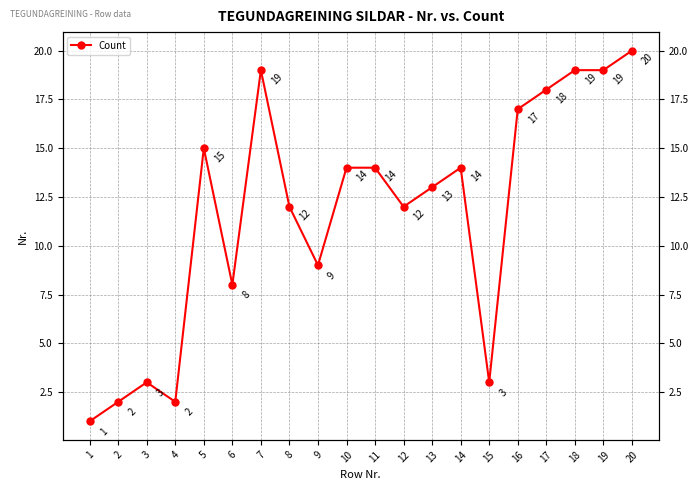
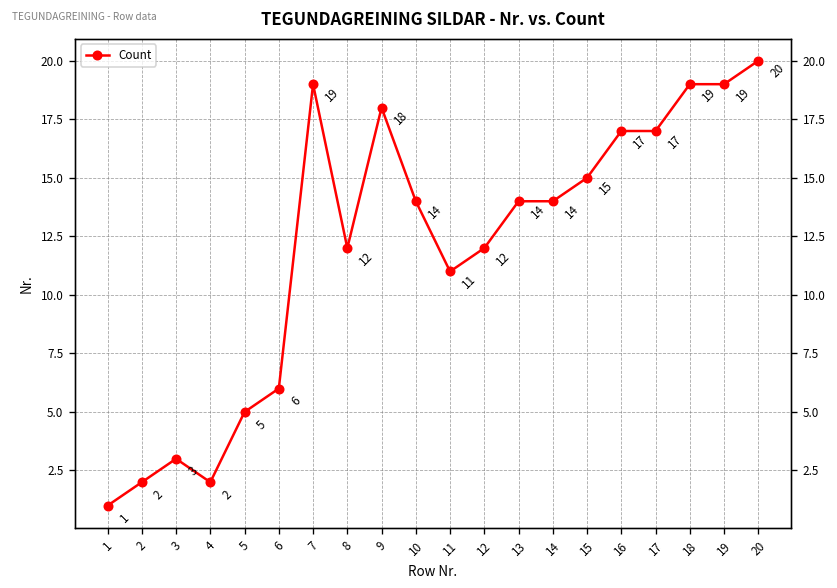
  {
    "1": 1,
    "2": 2,
    "3": 3,
    "4": 2,
-   "5": 15,
-   "6": 8,
+   "5": 5,
+   "6": 6,
    "7": 19,
    "8": 12,
-   "9": 9,
+   "9": 18,
    "10": 14,
-   "11": 14,
+   "11": 11,
    "12": 12,
-   "13": 13,
+   "13": 14,
    "14": 14,
-   "15": 3,
-   "17": 18,
+   "15": 15,
+   "17": 17,
    "19": 19,
    "20": 20
  }
